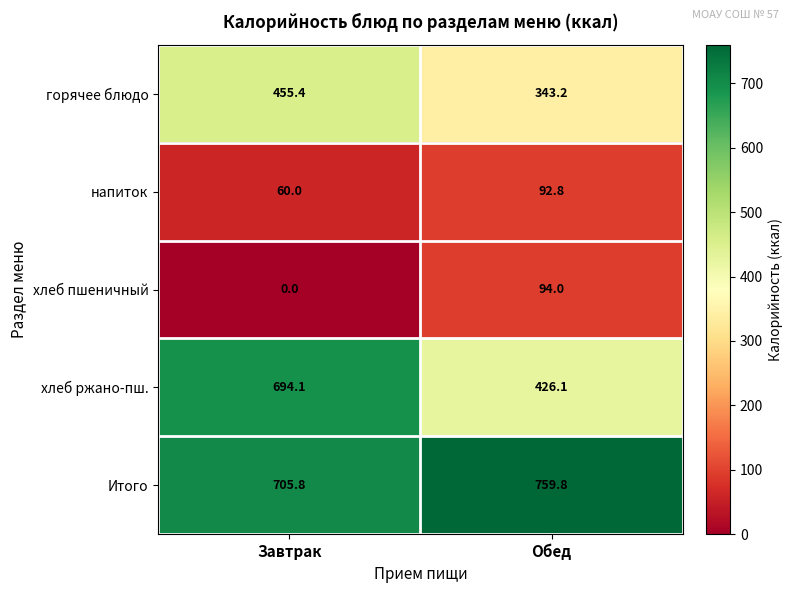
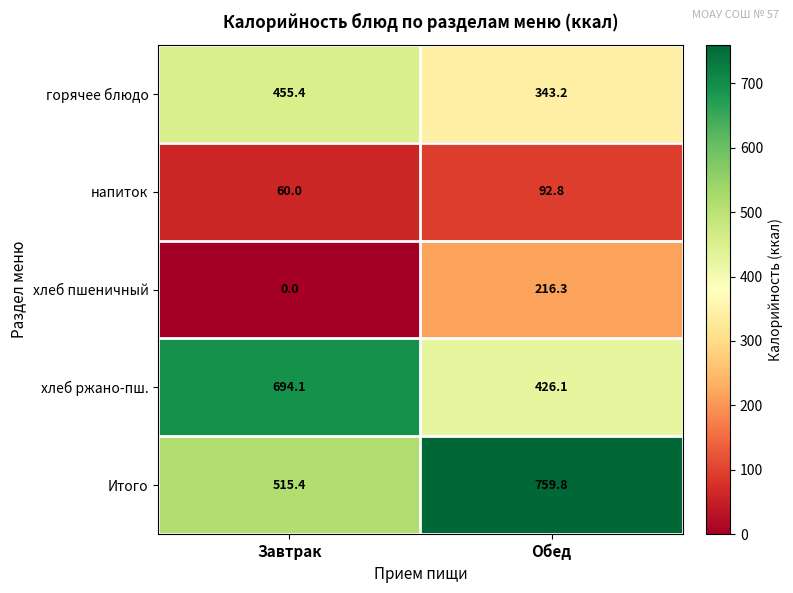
  {
    "горячее блюдо": {
      "Завтрак": 455.4,
      "Обед": 343.2
    },
    "напиток": {
      "Завтрак": 60.0,
      "Обед": 92.8
    },
    "хлеб пшеничный": {
      "Завтрак": 0.0,
-     "Обед": 94.0
+     "Обед": 216.3
    },
    "хлеб ржано-пш.": {
      "Завтрак": 694.1,
      "Обед": 426.1
    },
    "Итого": {
-     "Завтрак": 705.8,
+     "Завтрак": 515.4,
      "Обед": 759.8
    }
  }
